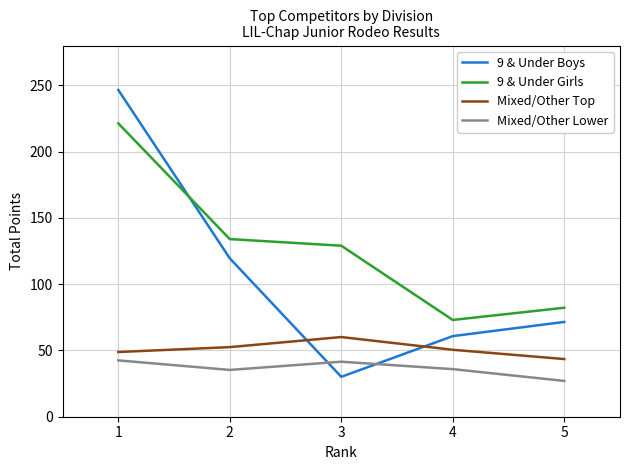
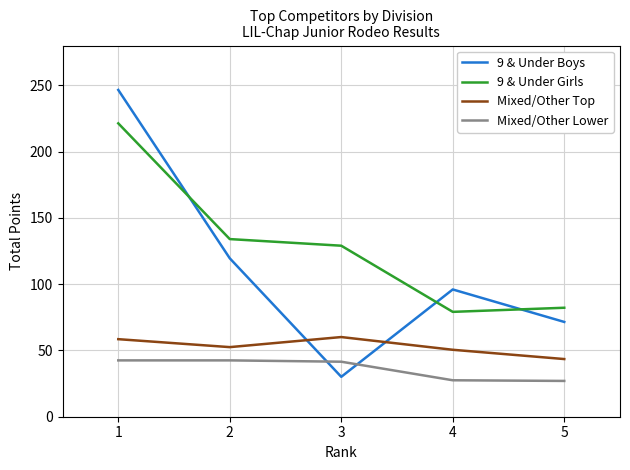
  {
    "9 & Under Boys": {
      "1": 247,
      "2": 120,
      "3": 30,
-     "4": 61,
+     "4": 96,
      "5": 72
    },
    "9 & Under Girls": {
      "1": 221,
      "2": 134,
      "3": 129,
-     "4": 73,
+     "4": 79,
      "5": 82
    },
    "Mixed/Other Top": {
-     "1": 49,
+     "1": 59,
      "2": 53,
      "3": 60,
      "4": 51,
      "5": 44
    },
    "Mixed/Other Lower": {
      "1": 43,
-     "2": 35,
+     "2": 43,
      "3": 42,
-     "4": 36,
+     "4": 28,
      "5": 27
    }
  }
